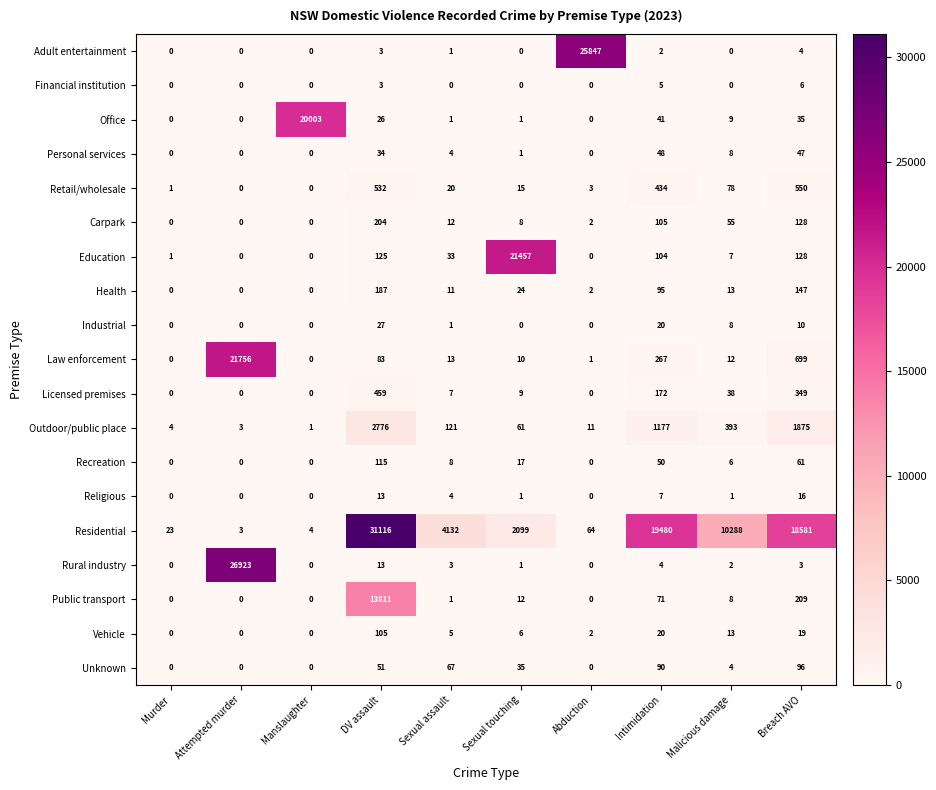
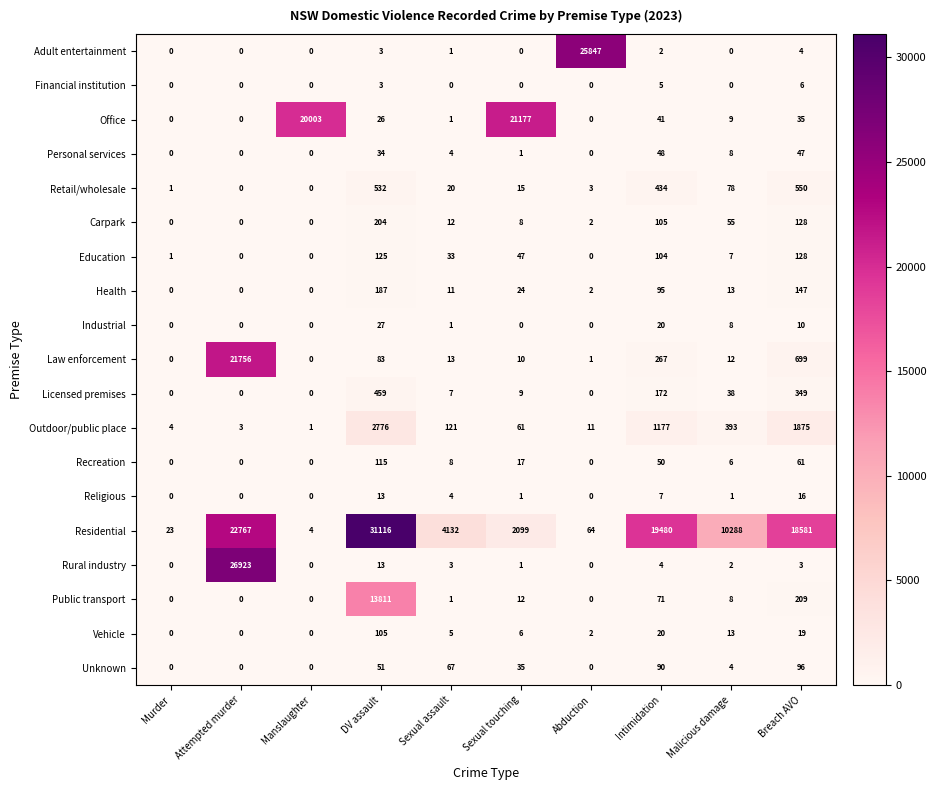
  {
    "Adult entertainment": {
      "Murder": 0,
      "Attempted murder": 0,
      "Manslaughter": 0,
      "DV assault": 3,
      "Sexual assault": 1,
      "Sexual touching": 0,
      "Abduction": 25847,
      "Intimidation": 2,
      "Malicious damage": 0,
      "Breach AVO": 4
    },
    "Financial institution": {
      "Murder": 0,
      "Attempted murder": 0,
      "Manslaughter": 0,
      "DV assault": 3,
      "Sexual assault": 0,
      "Sexual touching": 0,
      "Abduction": 0,
      "Intimidation": 5,
      "Malicious damage": 0,
      "Breach AVO": 6
    },
    "Office": {
      "Murder": 0,
      "Attempted murder": 0,
      "Manslaughter": 20003,
      "DV assault": 26,
      "Sexual assault": 1,
-     "Sexual touching": 1,
+     "Sexual touching": 21177,
      "Abduction": 0,
      "Intimidation": 41,
      "Malicious damage": 9,
      "Breach AVO": 35
    },
    "Personal services": {
      "Murder": 0,
      "Attempted murder": 0,
      "Manslaughter": 0,
      "DV assault": 34,
      "Sexual assault": 4,
      "Sexual touching": 1,
      "Abduction": 0,
      "Intimidation": 48,
      "Malicious damage": 8,
      "Breach AVO": 47
    },
    "Retail/wholesale": {
      "Murder": 1,
      "Attempted murder": 0,
      "Manslaughter": 0,
      "DV assault": 532,
      "Sexual assault": 20,
      "Sexual touching": 15,
      "Abduction": 3,
      "Intimidation": 434,
      "Malicious damage": 78,
      "Breach AVO": 550
    },
    "Carpark": {
      "Murder": 0,
      "Attempted murder": 0,
      "Manslaughter": 0,
      "DV assault": 204,
      "Sexual assault": 12,
      "Sexual touching": 8,
      "Abduction": 2,
      "Intimidation": 105,
      "Malicious damage": 55,
      "Breach AVO": 128
    },
    "Education": {
      "Murder": 1,
      "Attempted murder": 0,
      "Manslaughter": 0,
      "DV assault": 125,
      "Sexual assault": 33,
-     "Sexual touching": 21457,
+     "Sexual touching": 47,
      "Abduction": 0,
      "Intimidation": 104,
      "Malicious damage": 7,
      "Breach AVO": 128
    },
    "Health": {
      "Murder": 0,
      "Attempted murder": 0,
      "Manslaughter": 0,
      "DV assault": 187,
      "Sexual assault": 11,
      "Sexual touching": 24,
      "Abduction": 2,
      "Intimidation": 95,
      "Malicious damage": 13,
      "Breach AVO": 147
    },
    "Industrial": {
      "Murder": 0,
      "Attempted murder": 0,
      "Manslaughter": 0,
      "DV assault": 27,
      "Sexual assault": 1,
      "Sexual touching": 0,
      "Abduction": 0,
      "Intimidation": 20,
      "Malicious damage": 8,
      "Breach AVO": 10
    },
    "Law enforcement": {
      "Murder": 0,
      "Attempted murder": 21756,
      "Manslaughter": 0,
      "DV assault": 83,
      "Sexual assault": 13,
      "Sexual touching": 10,
      "Abduction": 1,
      "Intimidation": 267,
      "Malicious damage": 12,
      "Breach AVO": 699
    },
    "Licensed premises": {
      "Murder": 0,
      "Attempted murder": 0,
      "Manslaughter": 0,
      "DV assault": 459,
      "Sexual assault": 7,
      "Sexual touching": 9,
      "Abduction": 0,
      "Intimidation": 172,
      "Malicious damage": 38,
      "Breach AVO": 349
    },
    "Outdoor/public place": {
      "Murder": 4,
      "Attempted murder": 3,
      "Manslaughter": 1,
      "DV assault": 2776,
      "Sexual assault": 121,
      "Sexual touching": 61,
      "Abduction": 11,
      "Intimidation": 1177,
      "Malicious damage": 393,
      "Breach AVO": 1875
    },
    "Recreation": {
      "Murder": 0,
      "Attempted murder": 0,
      "Manslaughter": 0,
      "DV assault": 115,
      "Sexual assault": 8,
      "Sexual touching": 17,
      "Abduction": 0,
      "Intimidation": 50,
      "Malicious damage": 6,
      "Breach AVO": 61
    },
    "Religious": {
      "Murder": 0,
      "Attempted murder": 0,
      "Manslaughter": 0,
      "DV assault": 13,
      "Sexual assault": 4,
      "Sexual touching": 1,
      "Abduction": 0,
      "Intimidation": 7,
      "Malicious damage": 1,
      "Breach AVO": 16
    },
    "Residential": {
      "Murder": 23,
-     "Attempted murder": 3,
+     "Attempted murder": 22767,
      "Manslaughter": 4,
      "DV assault": 31116,
      "Sexual assault": 4132,
      "Sexual touching": 2099,
      "Abduction": 64,
      "Intimidation": 19480,
      "Malicious damage": 10288,
      "Breach AVO": 18581
    },
    "Rural industry": {
      "Murder": 0,
      "Attempted murder": 26923,
      "Manslaughter": 0,
      "DV assault": 13,
      "Sexual assault": 3,
      "Sexual touching": 1,
      "Abduction": 0,
      "Intimidation": 4,
      "Malicious damage": 2,
      "Breach AVO": 3
    },
    "Public transport": {
      "Murder": 0,
      "Attempted murder": 0,
      "Manslaughter": 0,
      "DV assault": 13811,
      "Sexual assault": 1,
      "Sexual touching": 12,
      "Abduction": 0,
      "Intimidation": 71,
      "Malicious damage": 8,
      "Breach AVO": 209
    },
    "Vehicle": {
      "Murder": 0,
      "Attempted murder": 0,
      "Manslaughter": 0,
      "DV assault": 105,
      "Sexual assault": 5,
      "Sexual touching": 6,
      "Abduction": 2,
      "Intimidation": 20,
      "Malicious damage": 13,
      "Breach AVO": 19
    },
    "Unknown": {
      "Murder": 0,
      "Attempted murder": 0,
      "Manslaughter": 0,
      "DV assault": 51,
      "Sexual assault": 67,
      "Sexual touching": 35,
      "Abduction": 0,
      "Intimidation": 90,
      "Malicious damage": 4,
      "Breach AVO": 96
    }
  }
